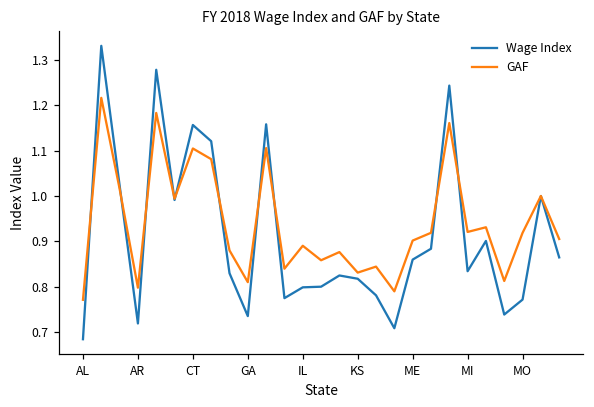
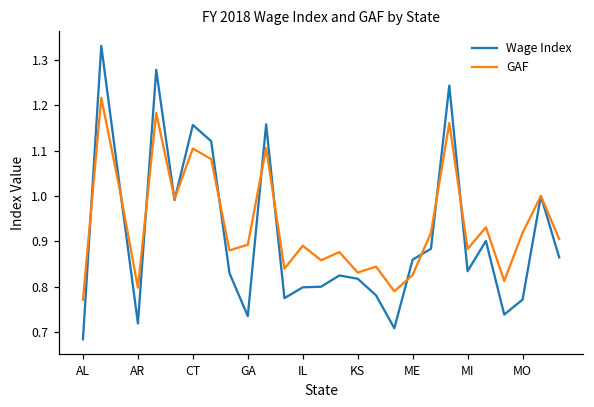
  {
    "Wage Index": {
      "AL": 0.68,
      "AR": 0.72,
      "CT": 1.16,
      "GA": 0.74,
      "IL": 0.80,
      "KS": 0.82,
      "ME": 0.86,
      "MI": 0.83,
      "MO": 0.77
    },
    "GAF": {
      "AL": 0.77,
      "AR": 0.80,
      "CT": 1.10,
-     "GA": 0.81,
+     "GA": 0.89,
      "IL": 0.89,
      "KS": 0.83,
-     "ME": 0.90,
-     "MI": 0.92,
+     "ME": 0.83,
+     "MI": 0.88,
      "MO": 0.92
    }
  }
